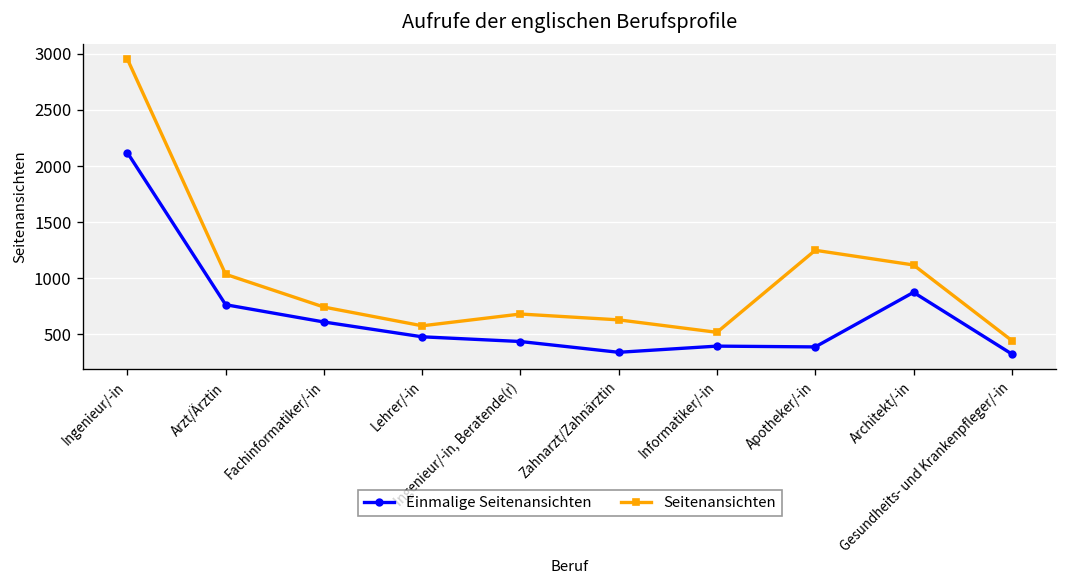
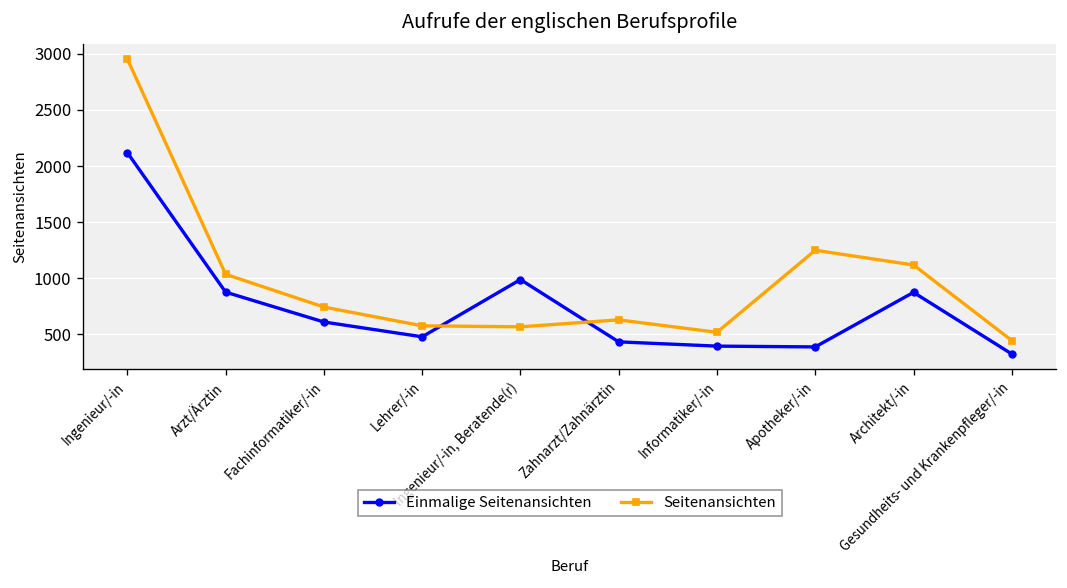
  {
    "Einmalige Seitenansichten": {
      "Ingenieur/-in": 2100,
-     "Arzt/Ärztin": 800,
+     "Arzt/Ärztin": 900,
      "Fachinformatiker/-in": 600,
      "Lehrer/-in": 500,
-     "Ingenieur/-in, Beratende(r)": 400,
-     "Zahnarzt/Zahnärztin": 300,
+     "Ingenieur/-in, Beratende(r)": 1000,
+     "Zahnarzt/Zahnärztin": 400,
      "Informatiker/-in": 400,
      "Apotheker/-in": 400,
      "Architekt/-in": 900,
      "Gesundheits- und Krankenpfleger/-in": 300
    },
    "Seitenansichten": {
      "Ingenieur/-in": 3000,
      "Arzt/Ärztin": 1000,
      "Fachinformatiker/-in": 700,
      "Lehrer/-in": 600,
-     "Ingenieur/-in, Beratende(r)": 700,
+     "Ingenieur/-in, Beratende(r)": 600,
      "Zahnarzt/Zahnärztin": 600,
      "Informatiker/-in": 500,
      "Apotheker/-in": 1300,
      "Architekt/-in": 1100,
      "Gesundheits- und Krankenpfleger/-in": 400
    }
  }
